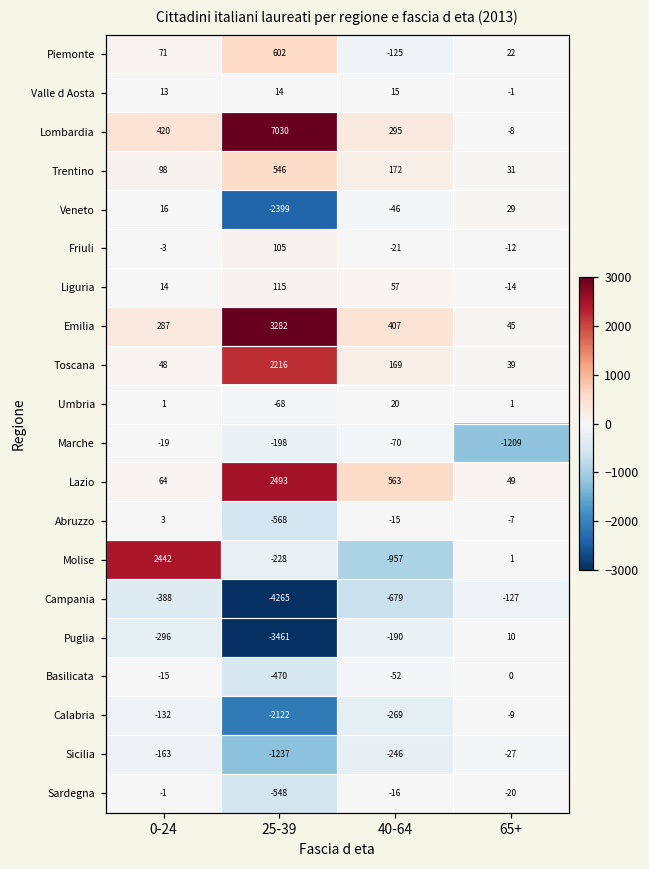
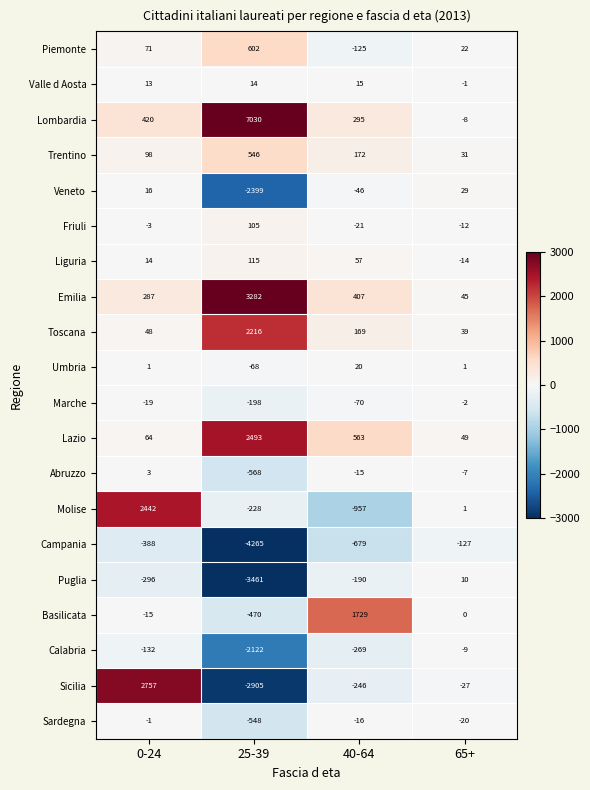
  {
    "Piemonte": {
      "0-24": 71,
      "25-39": 602,
      "40-64": -125,
      "65+": 22
    },
    "Valle d Aosta": {
      "0-24": 13,
      "25-39": 14,
      "40-64": 15,
      "65+": -1
    },
    "Lombardia": {
      "0-24": 420,
      "25-39": 7030,
      "40-64": 295,
      "65+": -8
    },
    "Trentino": {
      "0-24": 98,
      "25-39": 546,
      "40-64": 172,
      "65+": 31
    },
    "Veneto": {
      "0-24": 16,
      "25-39": -2399,
      "40-64": -46,
      "65+": 29
    },
    "Friuli": {
      "0-24": -3,
      "25-39": 105,
      "40-64": -21,
      "65+": -12
    },
    "Liguria": {
      "0-24": 14,
      "25-39": 115,
      "40-64": 57,
      "65+": -14
    },
    "Emilia": {
      "0-24": 287,
      "25-39": 3282,
      "40-64": 407,
      "65+": 45
    },
    "Toscana": {
      "0-24": 48,
      "25-39": 2216,
      "40-64": 169,
      "65+": 39
    },
    "Umbria": {
      "0-24": 1,
      "25-39": -68,
      "40-64": 20,
      "65+": 1
    },
    "Marche": {
      "0-24": -19,
      "25-39": -198,
      "40-64": -70,
-     "65+": -1209
+     "65+": -2
    },
    "Lazio": {
      "0-24": 64,
      "25-39": 2493,
      "40-64": 563,
      "65+": 49
    },
    "Abruzzo": {
      "0-24": 3,
      "25-39": -568,
      "40-64": -15,
      "65+": -7
    },
    "Molise": {
      "0-24": 2442,
      "25-39": -228,
      "40-64": -957,
      "65+": 1
    },
    "Campania": {
      "0-24": -388,
      "25-39": -4265,
      "40-64": -679,
      "65+": -127
    },
    "Puglia": {
      "0-24": -296,
      "25-39": -3461,
      "40-64": -190,
      "65+": 10
    },
    "Basilicata": {
      "0-24": -15,
      "25-39": -470,
-     "40-64": -52,
+     "40-64": 1729,
      "65+": 0
    },
    "Calabria": {
      "0-24": -132,
      "25-39": -2122,
      "40-64": -269,
      "65+": -9
    },
    "Sicilia": {
-     "0-24": -163,
-     "25-39": -1237,
+     "0-24": 2757,
+     "25-39": -2905,
      "40-64": -246,
      "65+": -27
    },
    "Sardegna": {
      "0-24": -1,
      "25-39": -548,
      "40-64": -16,
      "65+": -20
    }
  }
